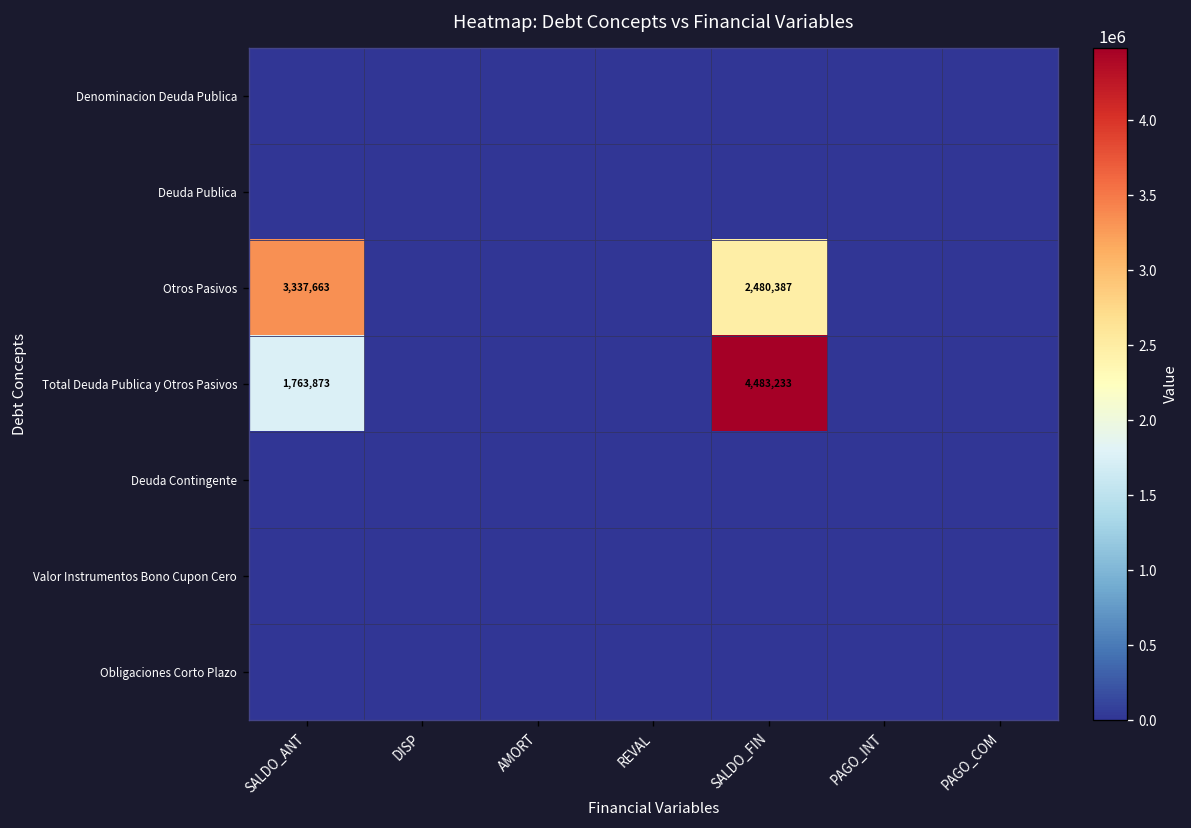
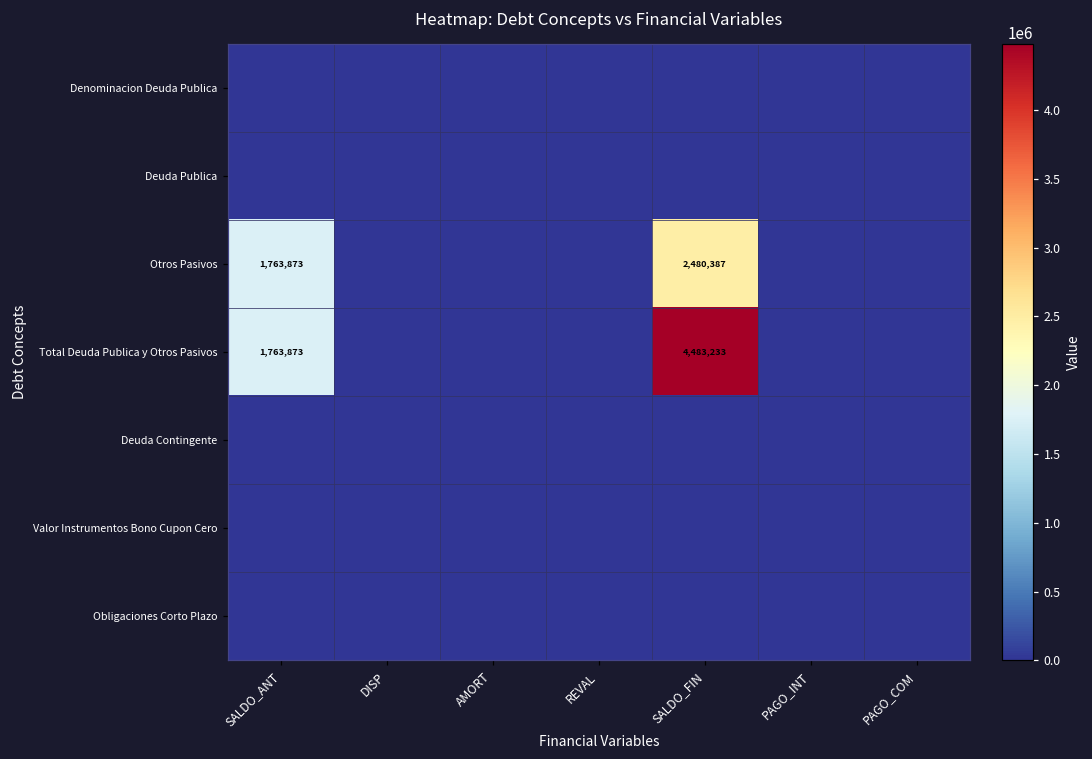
  {
    "Otros Pasivos": {
-     "SALDO_ANT": "3,337,663",
+     "SALDO_ANT": "1,763,873",
      "SALDO_FIN": "2,480,387"
    },
    "Total Deuda Publica y Otros Pasivos": {
      "SALDO_ANT": "1,763,873",
      "SALDO_FIN": "4,483,233"
    }
  }
